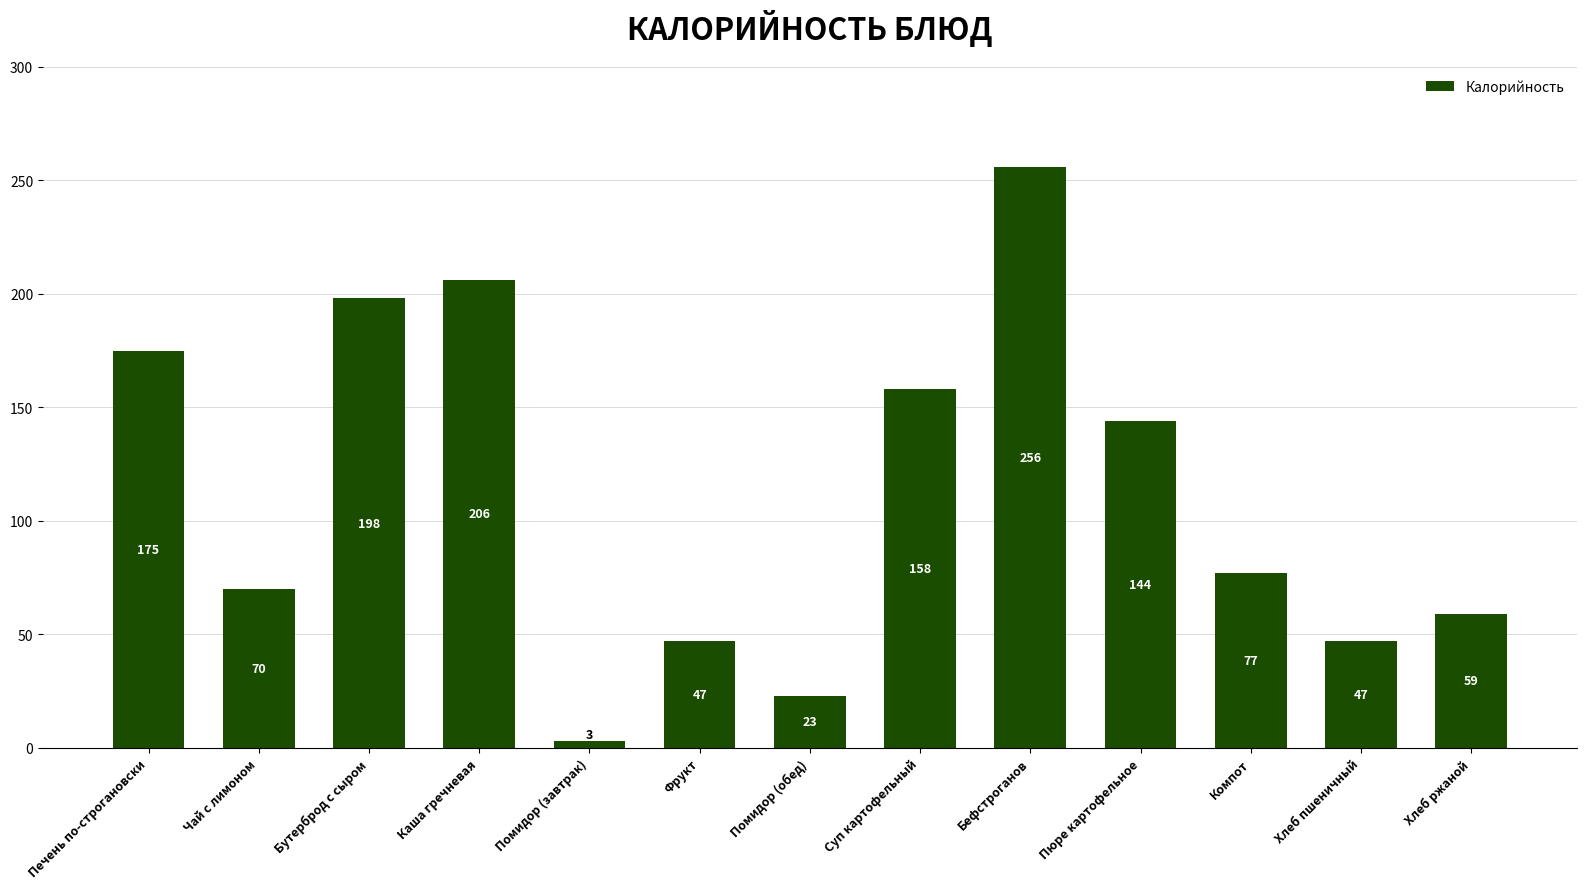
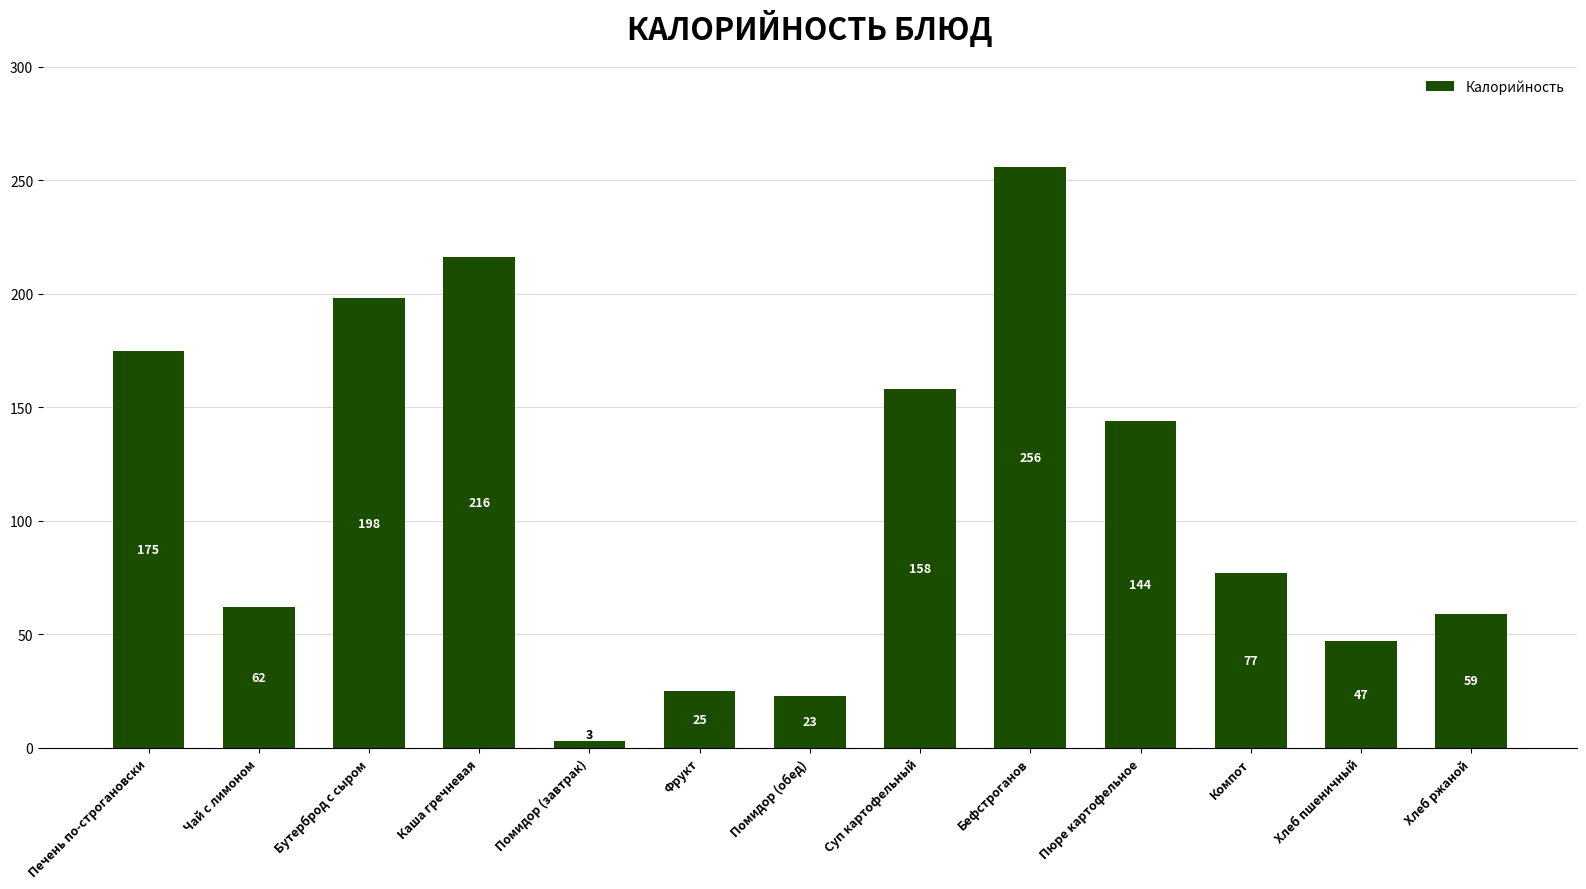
  {
    "Печень по-строгановски": 175,
-   "Чай с лимоном": 70,
+   "Чай с лимоном": 62,
    "Бутерброд с сыром": 198,
-   "Каша гречневая": 206,
+   "Каша гречневая": 216,
    "Помидор (завтрак)": 3,
-   "Фрукт": 47,
+   "Фрукт": 25,
    "Помидор (обед)": 23,
    "Суп картофельный": 158,
    "Бефстроганов": 256,
    "Пюре картофельное": 144,
    "Компот": 77,
    "Хлеб пшеничный": 47,
    "Хлеб ржаной": 59
  }
